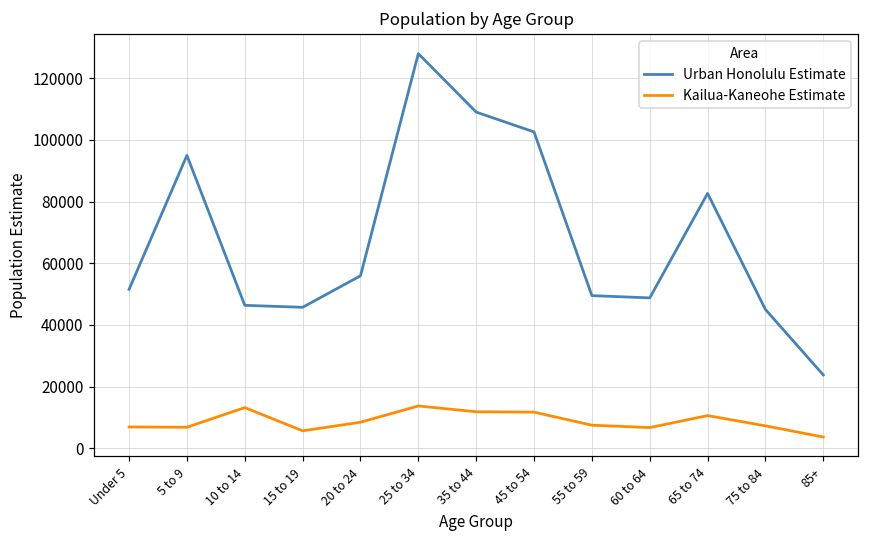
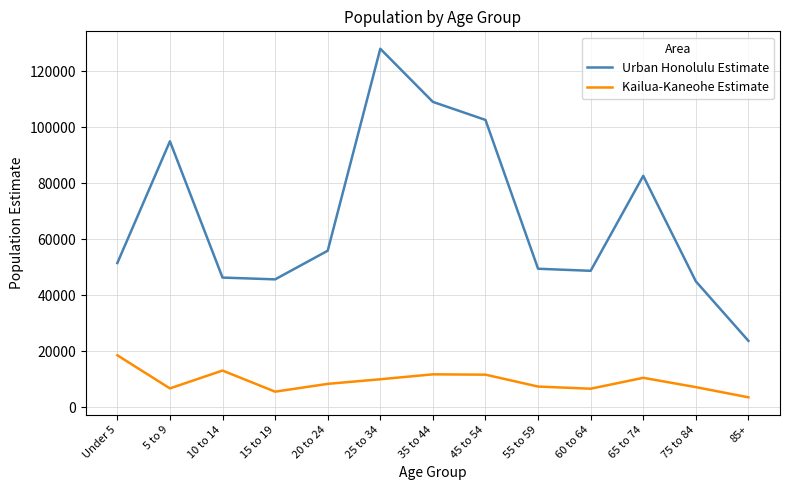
  {
    "Urban Honolulu Estimate": {
      "Under 5": 52000,
      "5 to 9": 95000,
      "10 to 14": 46000,
      "15 to 19": 46000,
      "20 to 24": 56000,
      "25 to 34": 128000,
      "35 to 44": 109000,
      "45 to 54": 103000,
      "55 to 59": 49000,
      "60 to 64": 49000,
      "65 to 74": 83000,
      "75 to 84": 45000,
      "85+": 24000
    },
    "Kailua-Kaneohe Estimate": {
-     "Under 5": 7000,
+     "Under 5": 19000,
      "5 to 9": 7000,
      "10 to 14": 13000,
      "15 to 19": 6000,
      "20 to 24": 8000,
-     "25 to 34": 14000,
+     "25 to 34": 10000,
      "35 to 44": 12000,
      "45 to 54": 12000,
      "55 to 59": 7000,
      "60 to 64": 7000,
      "65 to 74": 11000,
      "75 to 84": 7000,
      "85+": 4000
    }
  }
